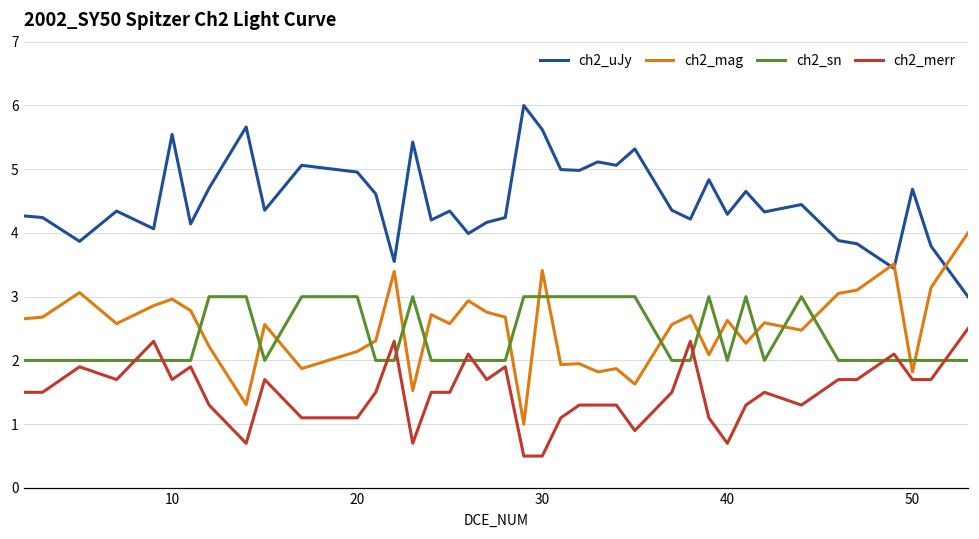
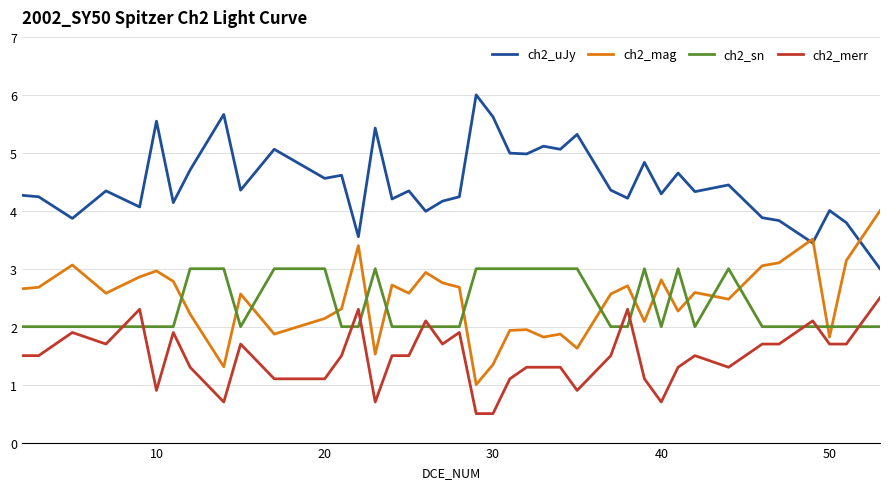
  {
    "ch2_uJy": {
      "10": 5.5,
-     "20": 5.0,
+     "20": 4.6,
      "30": 5.6,
      "40": 4.3,
-     "50": 4.7
+     "50": 4.0
    },
    "ch2_mag": {
      "10": 3.0,
      "20": 2.1,
-     "30": 3.4,
-     "40": 2.6,
+     "30": 1.3,
+     "40": 2.8,
      "50": 1.8
    },
    "ch2_sn": {
      "10": 2.0,
      "20": 3.0,
      "30": 3.0,
      "40": 2.0,
      "50": 2.0
    },
    "ch2_merr": {
-     "10": 1.7,
+     "10": 0.9,
      "20": 1.1,
      "30": 0.5,
      "40": 0.7,
      "50": 1.7
    }
  }
